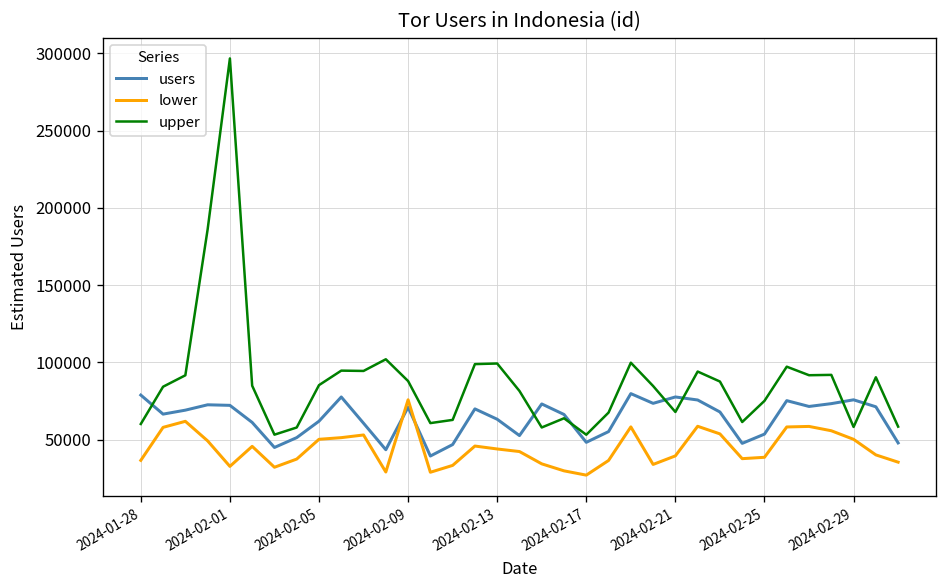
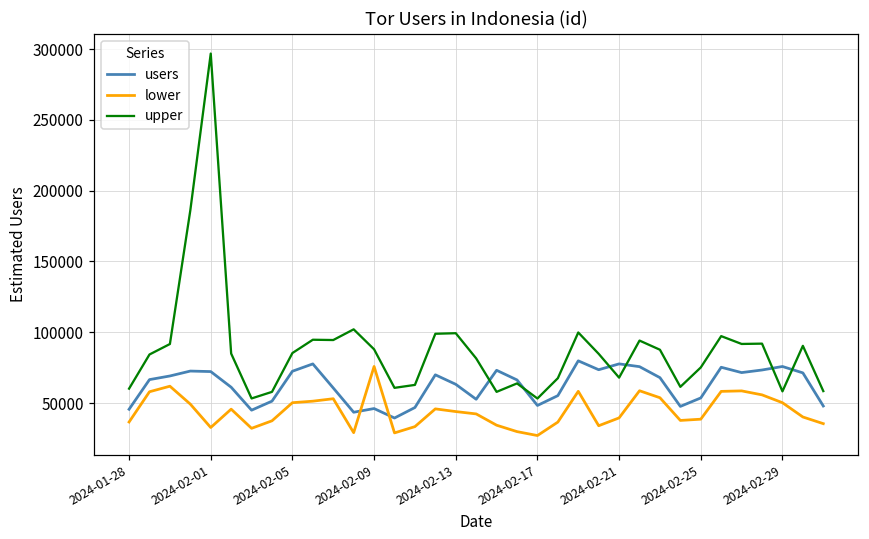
  {
    "users": {
-     "2024-01-28": 79000,
+     "2024-01-28": 46000,
      "2024-02-01": 72000,
-     "2024-02-05": 62000,
-     "2024-02-09": 71000,
+     "2024-02-05": 72000,
+     "2024-02-09": 46000,
      "2024-02-13": 63000,
      "2024-02-17": 48000,
      "2024-02-21": 78000,
      "2024-02-25": 54000,
      "2024-02-29": 76000
    },
    "lower": {
      "2024-01-28": 37000,
      "2024-02-01": 33000,
      "2024-02-05": 50000,
      "2024-02-09": 76000,
      "2024-02-13": 44000,
      "2024-02-17": 27000,
      "2024-02-21": 39000,
      "2024-02-25": 39000,
      "2024-02-29": 50000
    },
    "upper": {
      "2024-01-28": 60000,
      "2024-02-01": 297000,
      "2024-02-05": 85000,
      "2024-02-09": 88000,
      "2024-02-13": 99000,
      "2024-02-17": 53000,
      "2024-02-21": 68000,
      "2024-02-25": 75000,
      "2024-02-29": 58000
    }
  }
